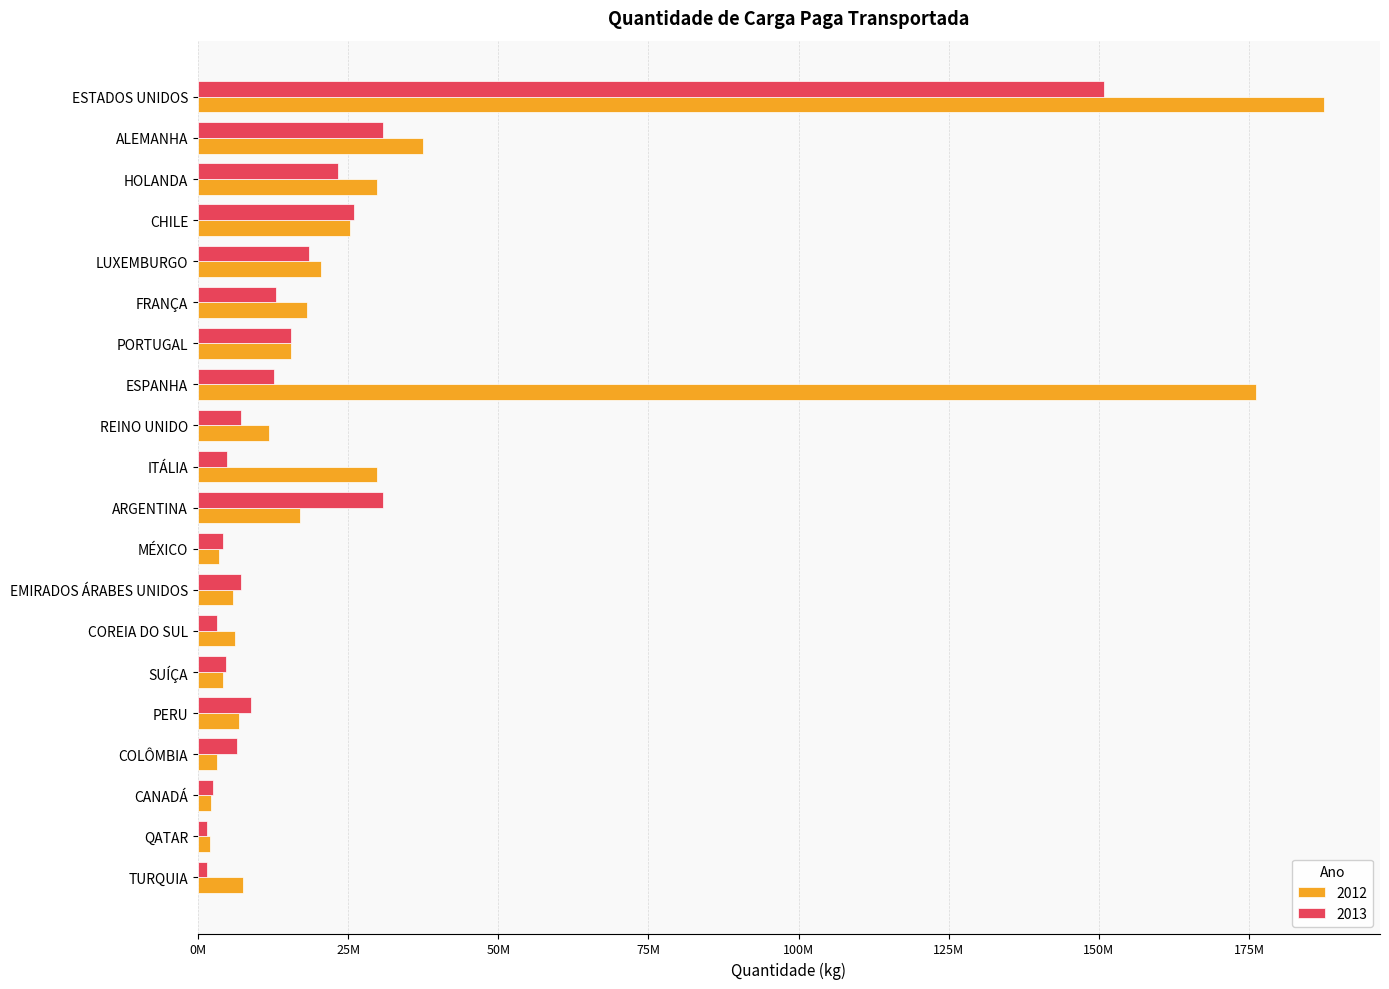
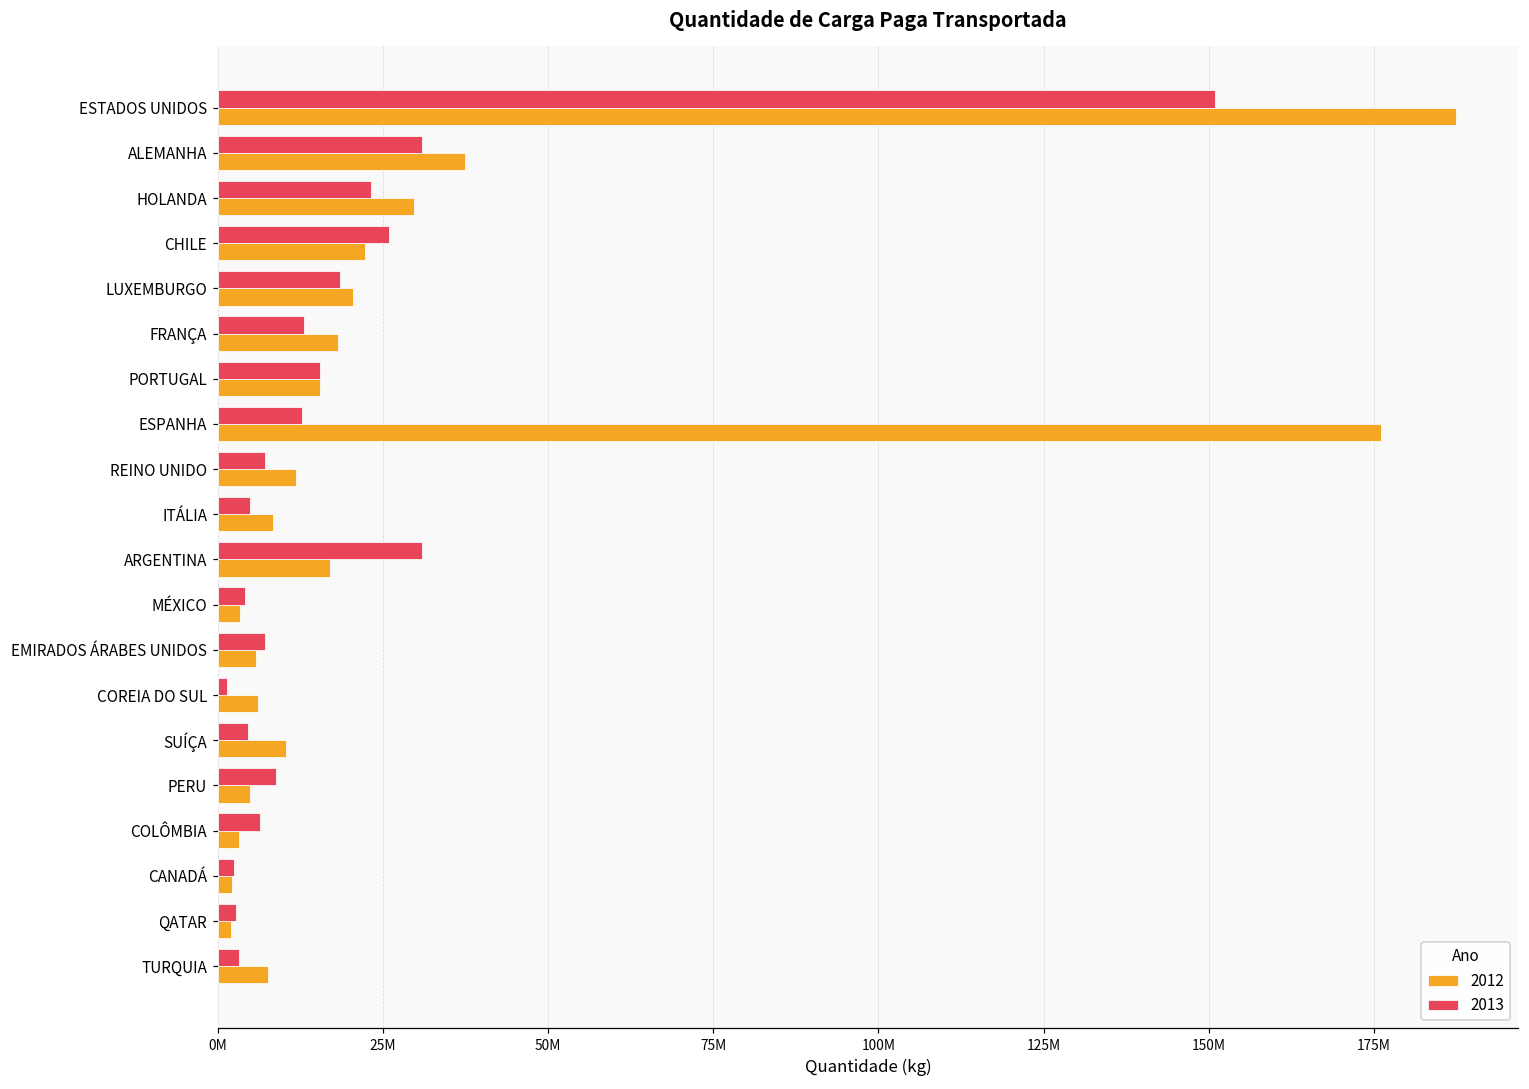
  {
    "2012": {
      "ESTADOS UNIDOS": 187000000,
      "ALEMANHA": 37000000,
      "HOLANDA": 30000000,
-     "CHILE": 25000000,
+     "CHILE": 22000000,
      "LUXEMBURGO": 20000000,
      "FRANÇA": 18000000,
      "PORTUGAL": 15000000,
      "ESPANHA": 176000000,
      "REINO UNIDO": 12000000,
-     "ITÁLIA": 30000000,
+     "ITÁLIA": 8000000,
      "ARGENTINA": 17000000,
      "MÉXICO": 3000000,
      "EMIRADOS ÁRABES UNIDOS": 6000000,
      "COREIA DO SUL": 6000000,
-     "SUÍÇA": 4000000,
-     "PERU": 7000000,
+     "SUÍÇA": 10000000,
+     "PERU": 5000000,
      "COLÔMBIA": 3000000,
      "CANADÁ": 2000000,
      "QATAR": 2000000,
      "TURQUIA": 8000000
    },
    "2013": {
      "ESTADOS UNIDOS": 151000000,
      "ALEMANHA": 31000000,
      "HOLANDA": 23000000,
      "CHILE": 26000000,
      "LUXEMBURGO": 18000000,
      "FRANÇA": 13000000,
      "PORTUGAL": 15000000,
      "ESPANHA": 13000000,
      "REINO UNIDO": 7000000,
      "ITÁLIA": 5000000,
      "ARGENTINA": 31000000,
      "MÉXICO": 4000000,
      "EMIRADOS ÁRABES UNIDOS": 7000000,
-     "COREIA DO SUL": 3000000,
+     "COREIA DO SUL": 1000000,
      "SUÍÇA": 5000000,
      "PERU": 9000000,
      "COLÔMBIA": 6000000,
      "CANADÁ": 3000000,
-     "QATAR": 1000000,
-     "TURQUIA": 2000000
+     "QATAR": 3000000,
+     "TURQUIA": 3000000
    }
  }
